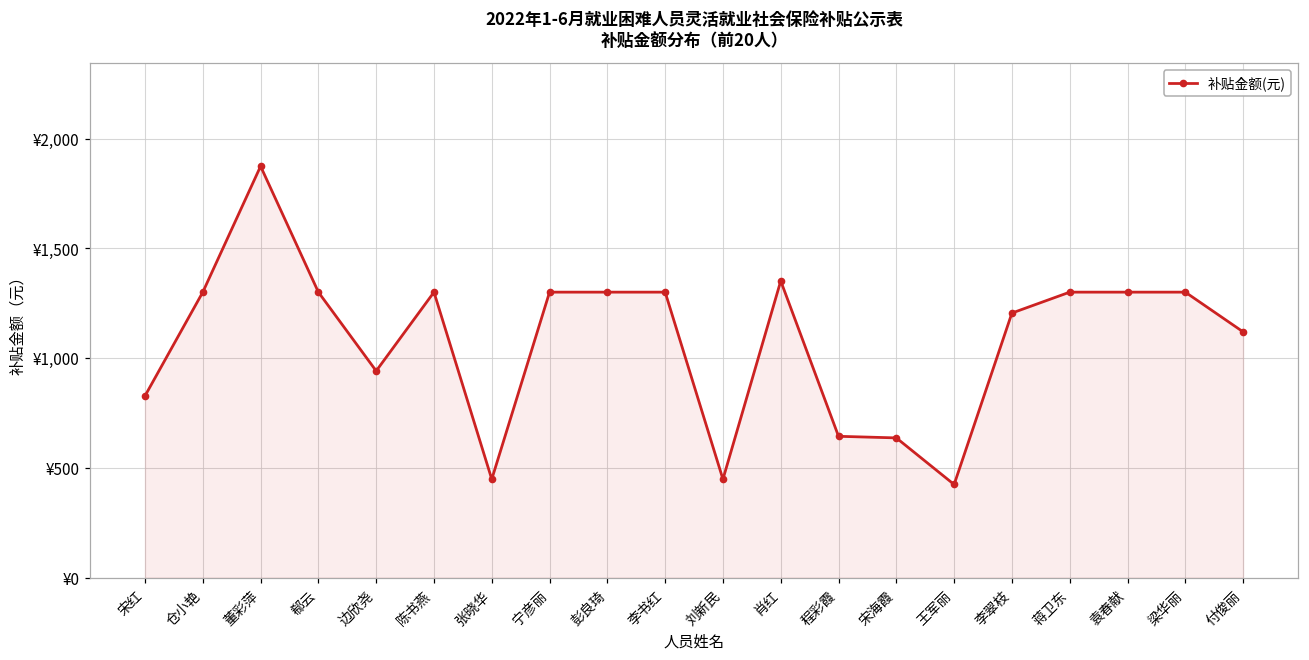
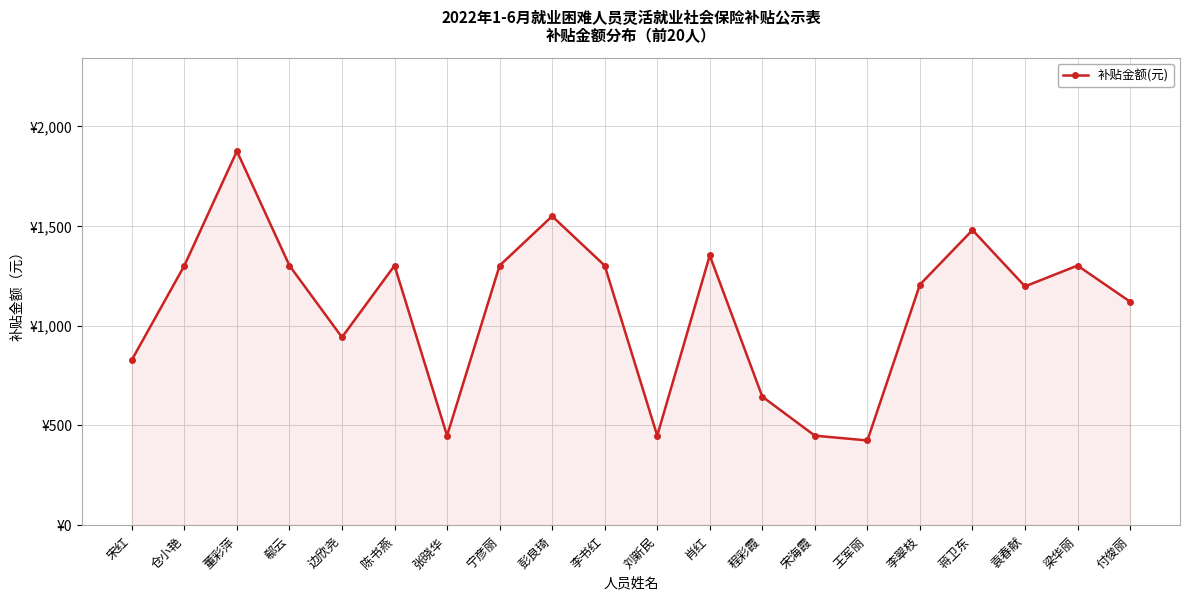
  {
    "宋红": "¥830",
    "仓小艳": "¥1,300",
    "董彩萍": "¥1,870",
    "郗云": "¥1,300",
    "边欣尧": "¥940",
    "陈书燕": "¥1,300",
    "张晓华": "¥450",
    "宁彦丽": "¥1,300",
-   "彭良琦": "¥1,300",
+   "彭良琦": "¥1,550",
    "李书红": "¥1,300",
    "刘新民": "¥450",
    "肖红": "¥1,350",
    "程彩霞": "¥640",
-   "宋海霞": "¥640",
+   "宋海霞": "¥450",
    "王军丽": "¥420",
    "李翠枝": "¥1,210",
-   "蒋卫东": "¥1,300",
-   "袁春献": "¥1,300",
+   "蒋卫东": "¥1,480",
+   "袁春献": "¥1,200",
    "梁华丽": "¥1,300",
    "付俊丽": "¥1,120"
  }
